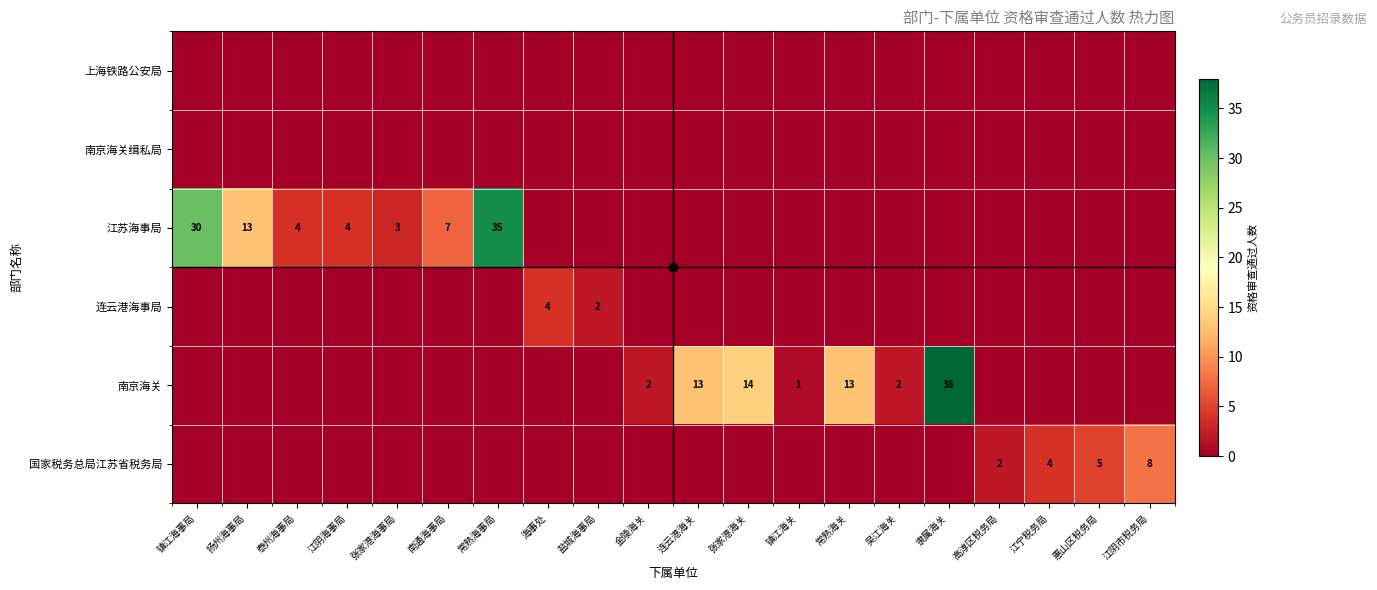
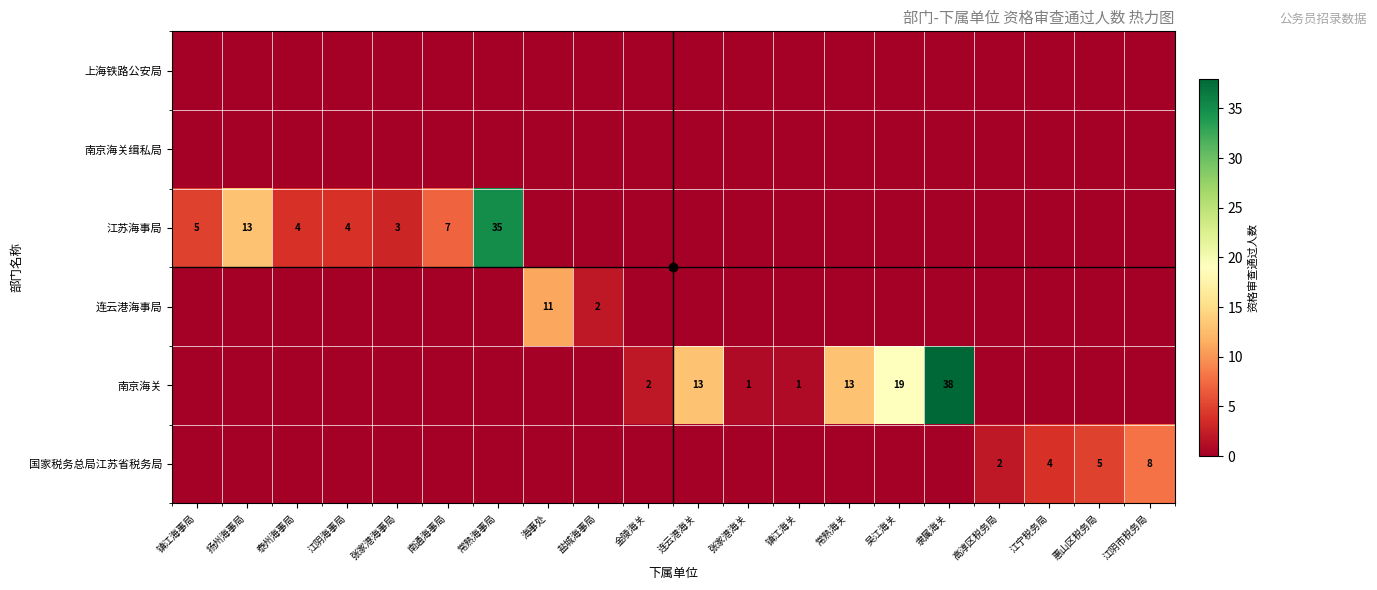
  {
    "江苏海事局": {
-     "镇江海事局": 30,
+     "镇江海事局": 5,
      "扬州海事局": 13,
      "泰州海事局": 4,
      "江阴海事局": 4,
      "张家港海事局": 3,
      "南通海事局": 7,
      "常熟海事局": 35
    },
    "连云港海事局": {
-     "海事处": 4,
+     "海事处": 11,
      "盐城海事局": 2
    },
    "南京海关": {
      "金陵海关": 2,
      "连云港海关": 13,
-     "张家港海关": 14,
+     "张家港海关": 1,
      "镇江海关": 1,
      "常熟海关": 13,
-     "吴江海关": 2,
+     "吴江海关": 19,
      "隶属海关": 38
    },
    "国家税务总局江苏省税务局": {
      "高淳区税务局": 2,
      "江宁税务局": 4,
      "惠山区税务局": 5,
      "江阴市税务局": 8
    }
  }
